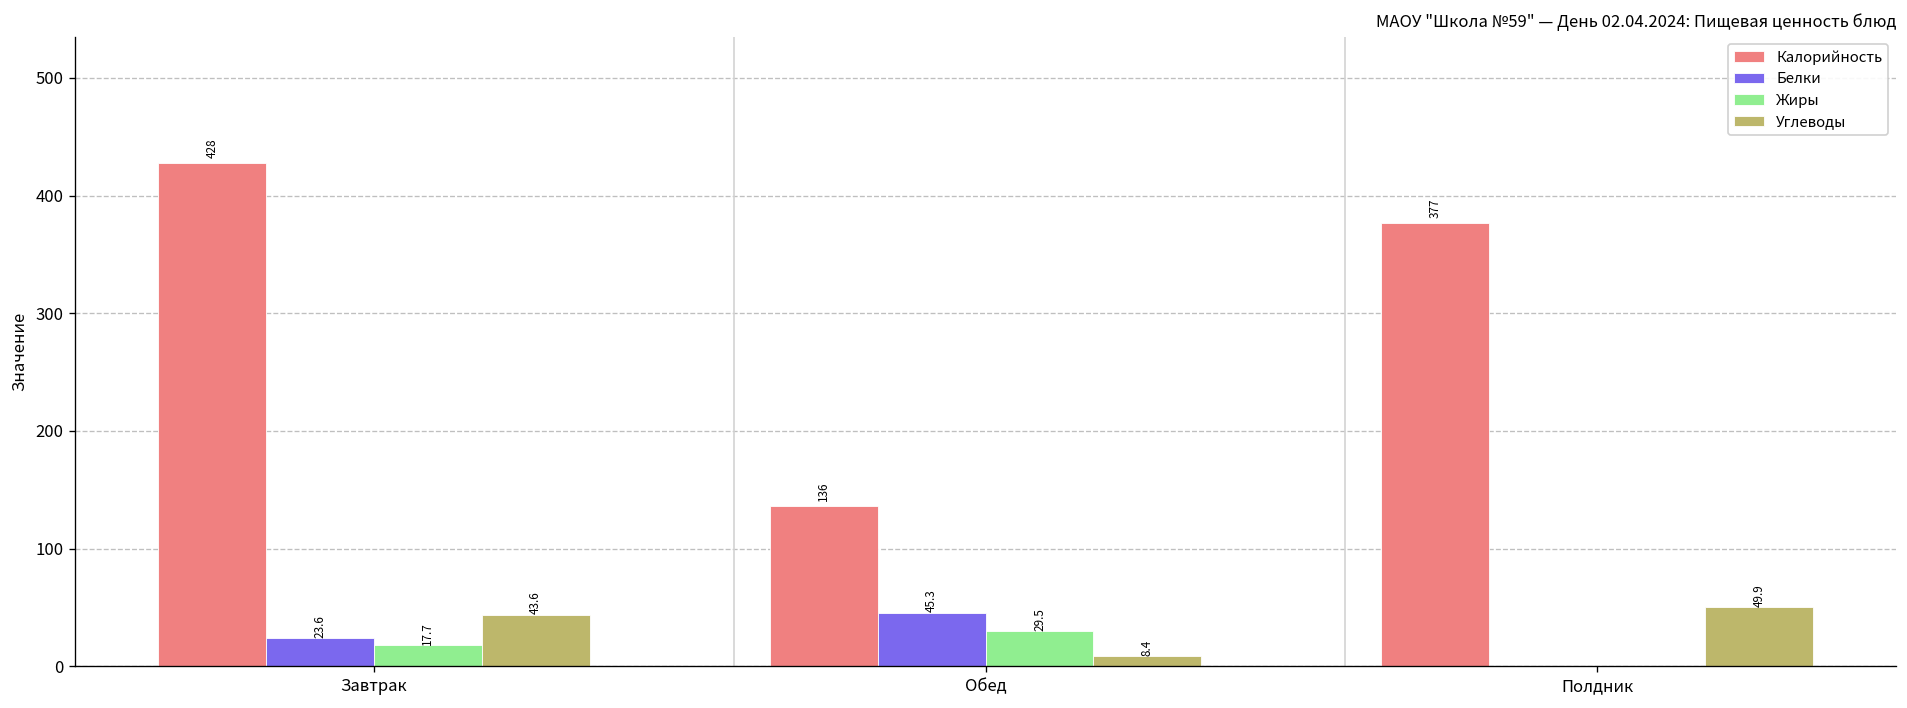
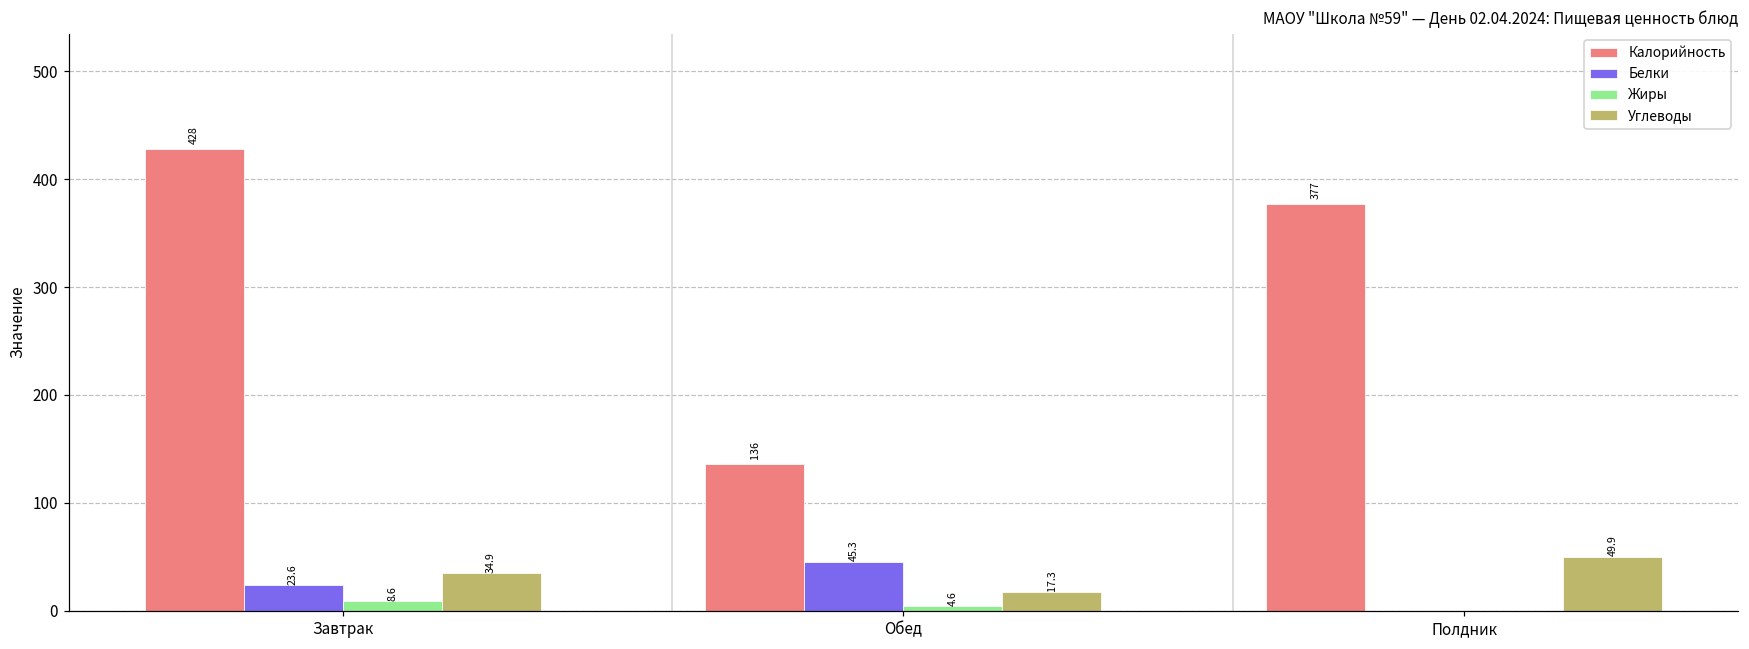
  {
    "Калорийность": {
      "Завтрак": 428,
      "Обед": 136,
      "Полдник": 377
    },
    "Белки": {
      "Завтрак": 23.6,
      "Обед": 45.3
    },
    "Жиры": {
-     "Завтрак": 17.7,
-     "Обед": 29.5
+     "Завтрак": 8.6,
+     "Обед": 4.6
    },
    "Углеводы": {
-     "Завтрак": 43.6,
-     "Обед": 8.4,
+     "Завтрак": 34.9,
+     "Обед": 17.3,
      "Полдник": 49.9
    }
  }
